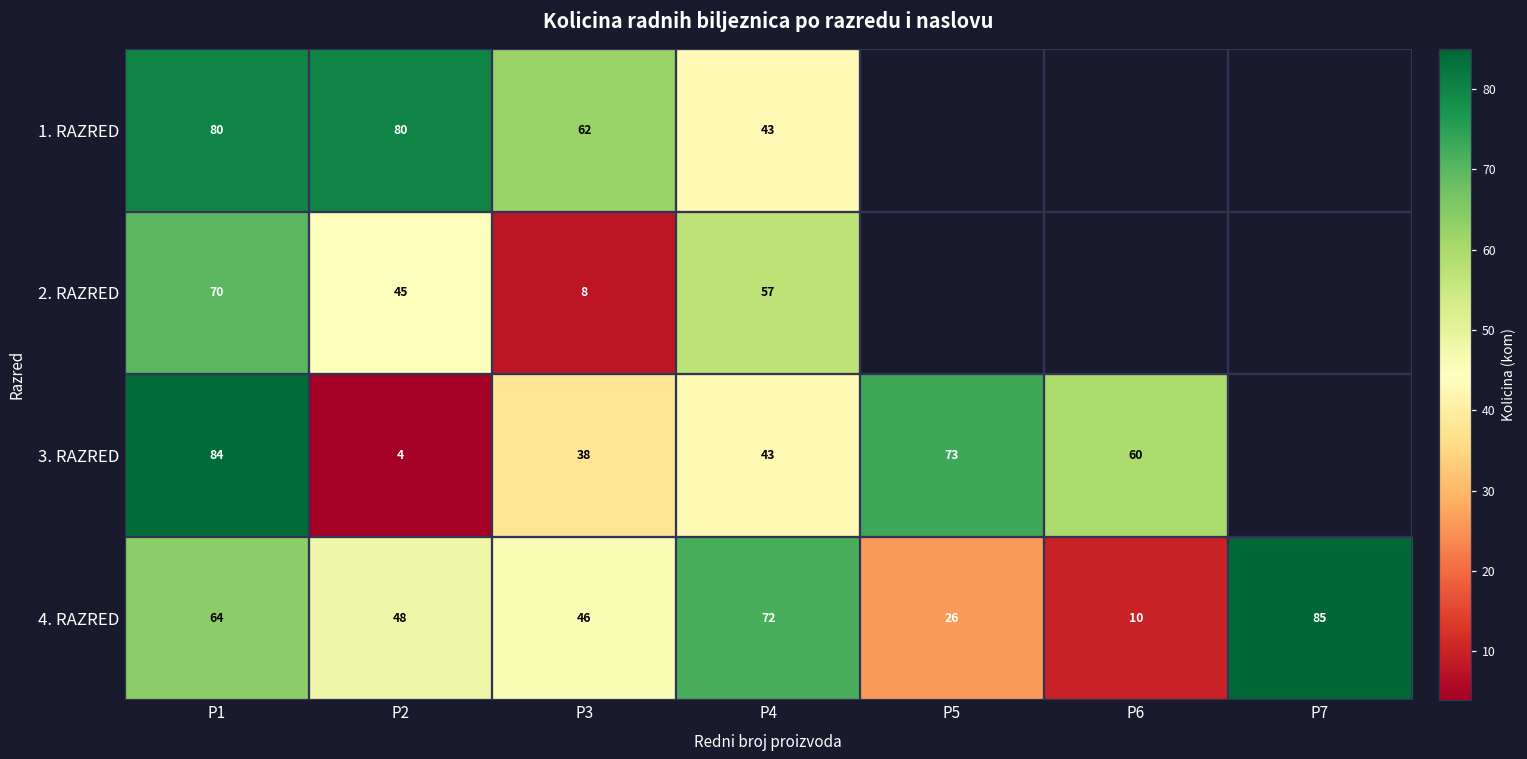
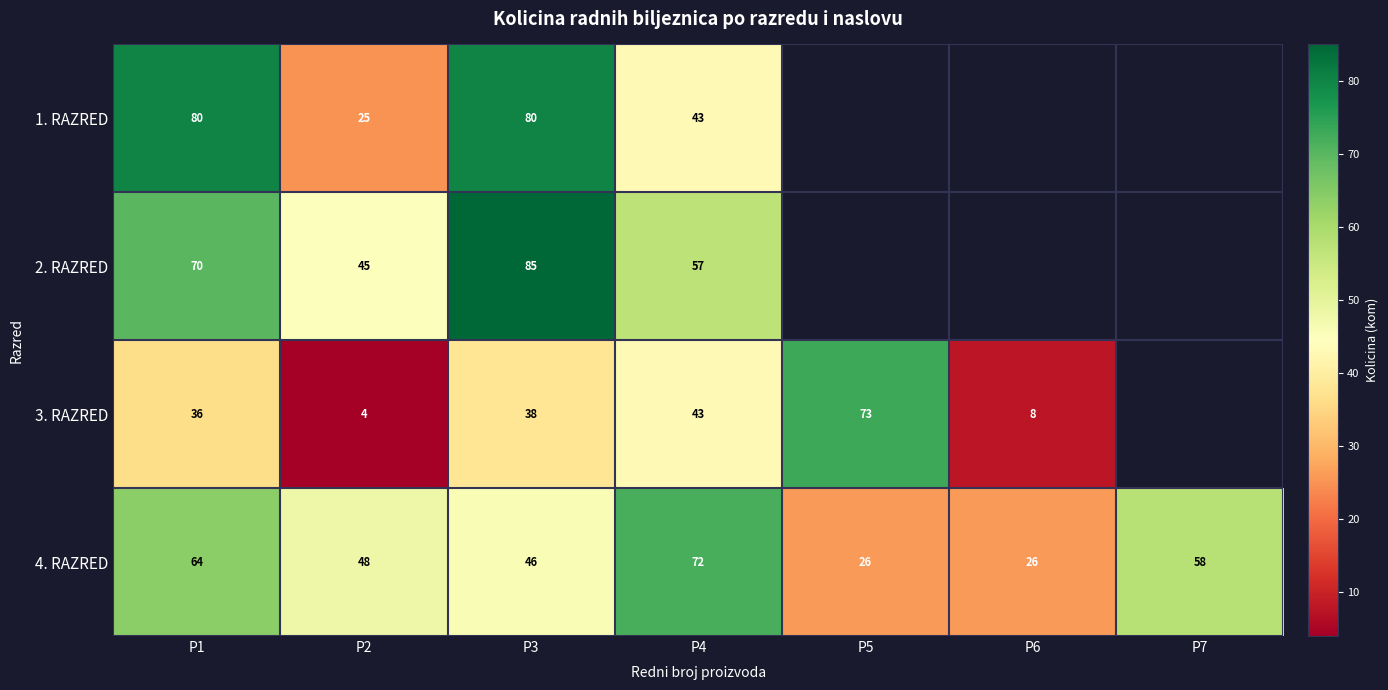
  {
    "1. RAZRED": {
      "P1": 80,
-     "P2": 80,
-     "P3": 62,
+     "P2": 25,
+     "P3": 80,
      "P4": 43
    },
    "2. RAZRED": {
      "P1": 70,
      "P2": 45,
-     "P3": 8,
+     "P3": 85,
      "P4": 57
    },
    "3. RAZRED": {
-     "P1": 84,
+     "P1": 36,
      "P2": 4,
      "P3": 38,
      "P4": 43,
      "P5": 73,
-     "P6": 60
+     "P6": 8
    },
    "4. RAZRED": {
      "P1": 64,
      "P2": 48,
      "P3": 46,
      "P4": 72,
      "P5": 26,
-     "P6": 10,
-     "P7": 85
+     "P6": 26,
+     "P7": 58
    }
  }
